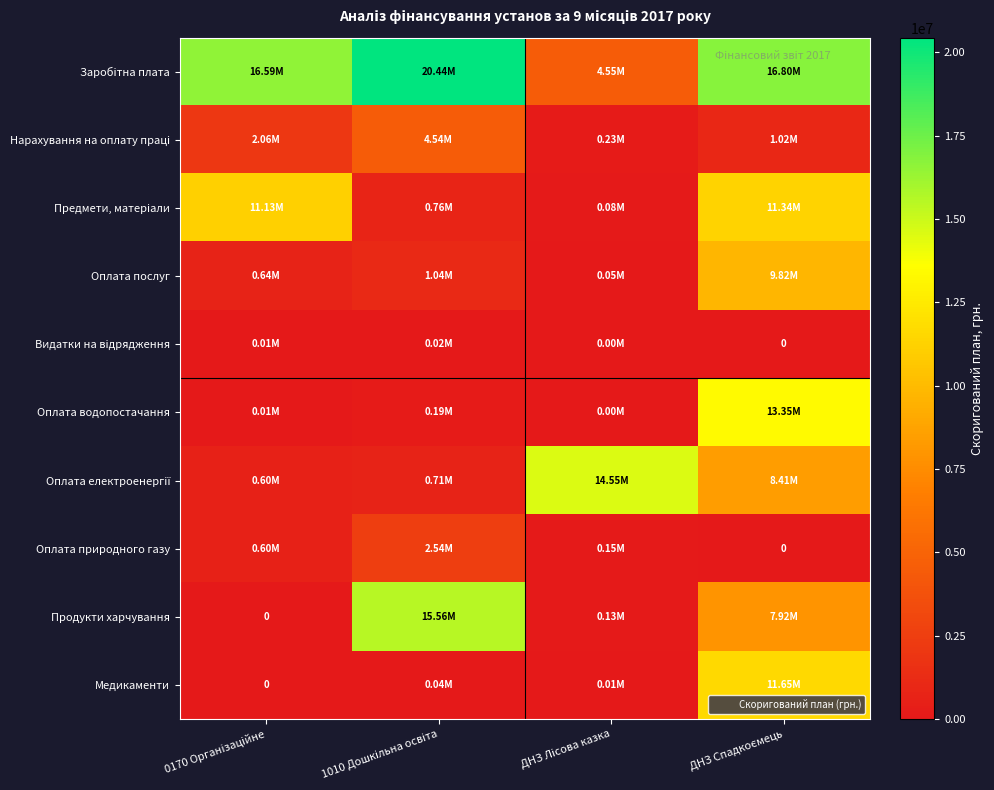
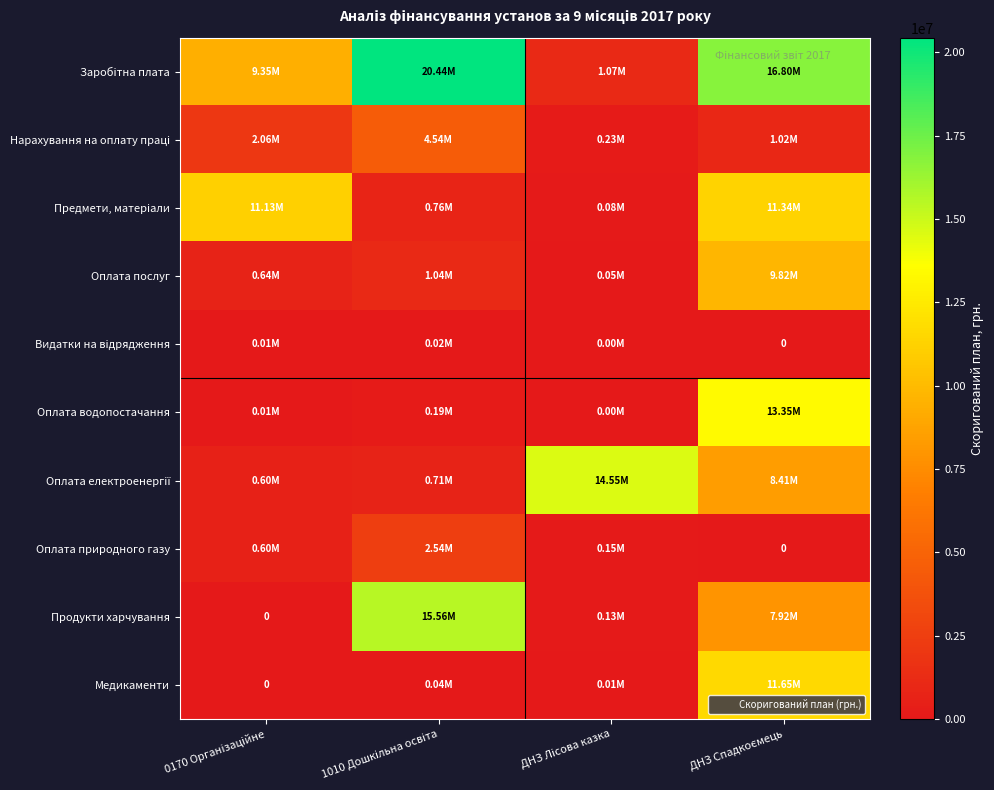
  {
    "Заробітна плата": {
-     "0170 Організаційне": "16.59M",
+     "0170 Організаційне": "9.35M",
      "1010 Дошкільна освіта": "20.44M",
-     "ДНЗ Лісова казка": "4.55M",
+     "ДНЗ Лісова казка": "1.07M",
      "ДНЗ Спадкоємець": "16.80M"
    },
    "Нарахування на оплату праці": {
      "0170 Організаційне": "2.06M",
      "1010 Дошкільна освіта": "4.54M",
      "ДНЗ Лісова казка": "0.23M",
      "ДНЗ Спадкоємець": "1.02M"
    },
    "Предмети, матеріали": {
      "0170 Організаційне": "11.13M",
      "1010 Дошкільна освіта": "0.76M",
      "ДНЗ Лісова казка": "0.08M",
      "ДНЗ Спадкоємець": "11.34M"
    },
    "Оплата послуг": {
      "0170 Організаційне": "0.64M",
      "1010 Дошкільна освіта": "1.04M",
      "ДНЗ Лісова казка": "0.05M",
      "ДНЗ Спадкоємець": "9.82M"
    },
    "Видатки на відрядження": {
      "0170 Організаційне": "0.01M",
      "1010 Дошкільна освіта": "0.02M",
      "ДНЗ Лісова казка": "0.00M",
      "ДНЗ Спадкоємець": "0"
    },
    "Оплата водопостачання": {
      "0170 Організаційне": "0.01M",
      "1010 Дошкільна освіта": "0.19M",
      "ДНЗ Лісова казка": "0.00M",
      "ДНЗ Спадкоємець": "13.35M"
    },
    "Оплата електроенергії": {
      "0170 Організаційне": "0.60M",
      "1010 Дошкільна освіта": "0.71M",
      "ДНЗ Лісова казка": "14.55M",
      "ДНЗ Спадкоємець": "8.41M"
    },
    "Оплата природного газу": {
      "0170 Організаційне": "0.60M",
      "1010 Дошкільна освіта": "2.54M",
      "ДНЗ Лісова казка": "0.15M",
      "ДНЗ Спадкоємець": "0"
    },
    "Продукти харчування": {
      "0170 Організаційне": "0",
      "1010 Дошкільна освіта": "15.56M",
      "ДНЗ Лісова казка": "0.13M",
      "ДНЗ Спадкоємець": "7.92M"
    },
    "Медикаменти": {
      "0170 Організаційне": "0",
      "1010 Дошкільна освіта": "0.04M",
      "ДНЗ Лісова казка": "0.01M",
      "ДНЗ Спадкоємець": "11.65M"
    }
  }
